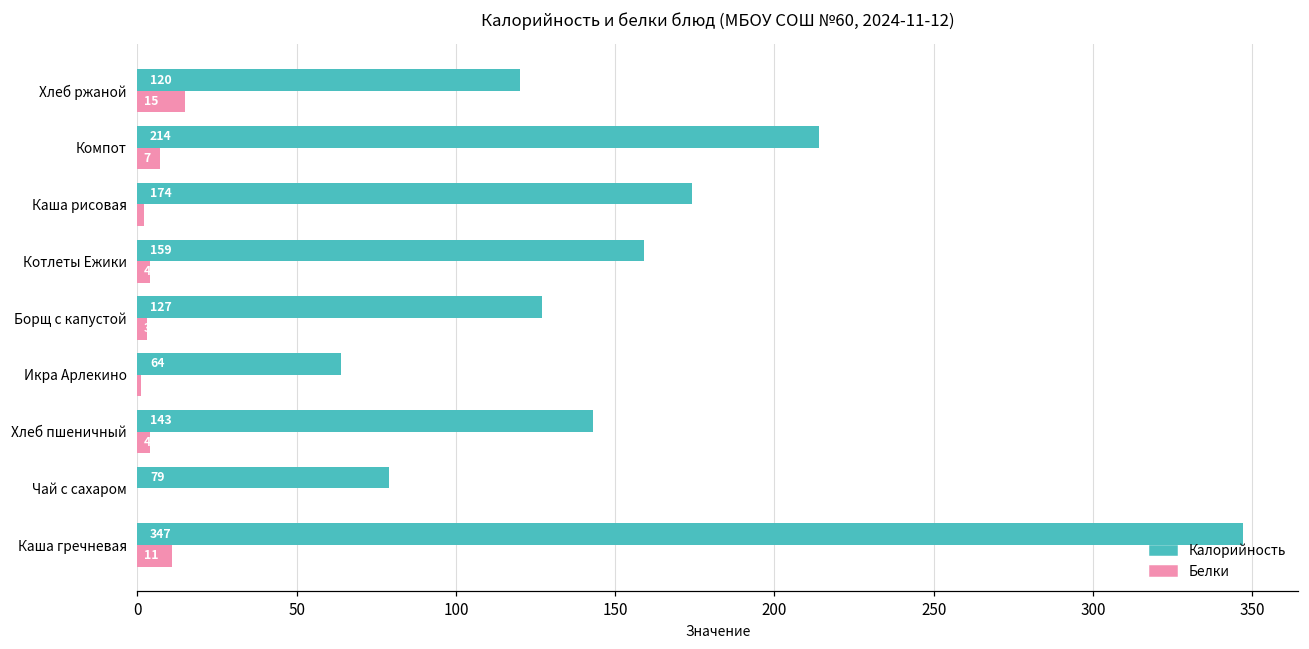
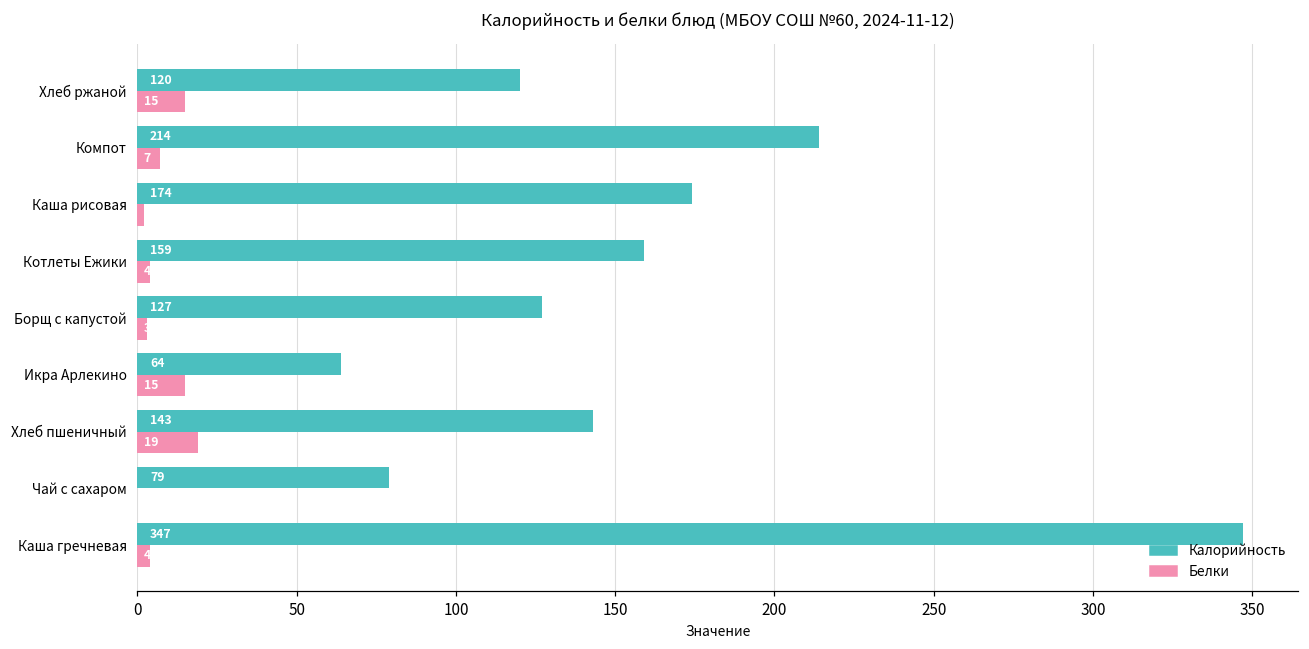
  {
    "Калорийность": {
      "Хлеб ржаной": 120,
      "Компот": 214,
      "Каша рисовая": 174,
      "Котлеты Ежики": 159,
      "Борщ с капустой": 127,
      "Икра Арлекино": 64,
      "Хлеб пшеничный": 143,
      "Чай с сахаром": 79,
      "Каша гречневая": 347
    },
    "Белки": {
      "Хлеб ржаной": 15,
      "Компот": 7,
      "Котлеты Ежики": 4,
-     "Икра Арлекино": 1,
-     "Хлеб пшеничный": 4,
-     "Каша гречневая": 11
+     "Икра Арлекино": 15,
+     "Хлеб пшеничный": 19,
+     "Каша гречневая": 4
    }
  }
